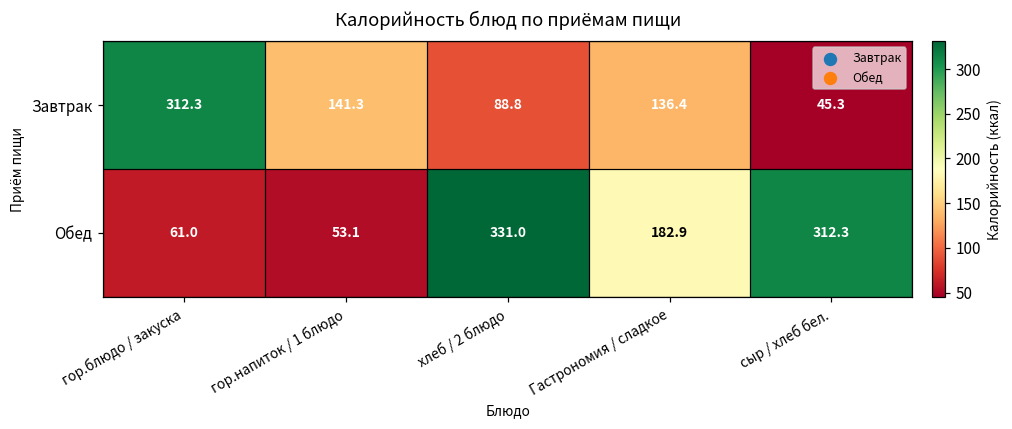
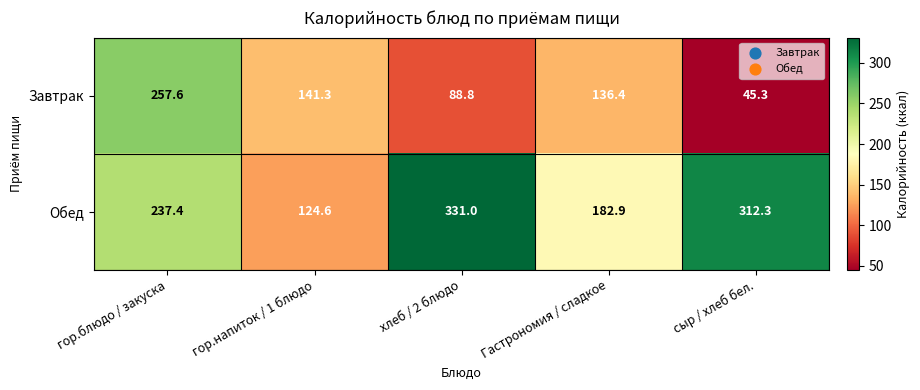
  {
    "Завтрак": {
-     "гор.блюдо / закуска": 312.3,
+     "гор.блюдо / закуска": 257.6,
      "гор.напиток / 1 блюдо": 141.3,
      "хлеб / 2 блюдо": 88.8,
      "Гастрономия / сладкое": 136.4,
      "сыр / хлеб бел.": 45.3
    },
    "Обед": {
-     "гор.блюдо / закуска": 61.0,
-     "гор.напиток / 1 блюдо": 53.1,
+     "гор.блюдо / закуска": 237.4,
+     "гор.напиток / 1 блюдо": 124.6,
      "хлеб / 2 блюдо": 331.0,
      "Гастрономия / сладкое": 182.9,
      "сыр / хлеб бел.": 312.3
    }
  }
